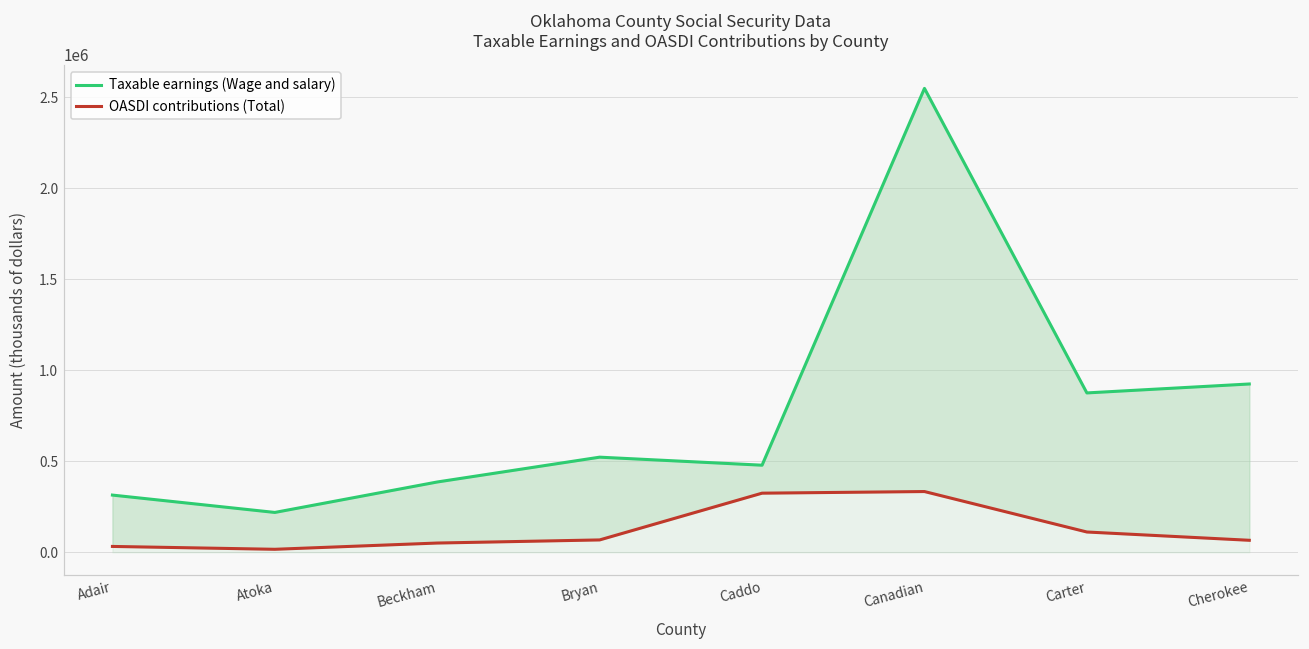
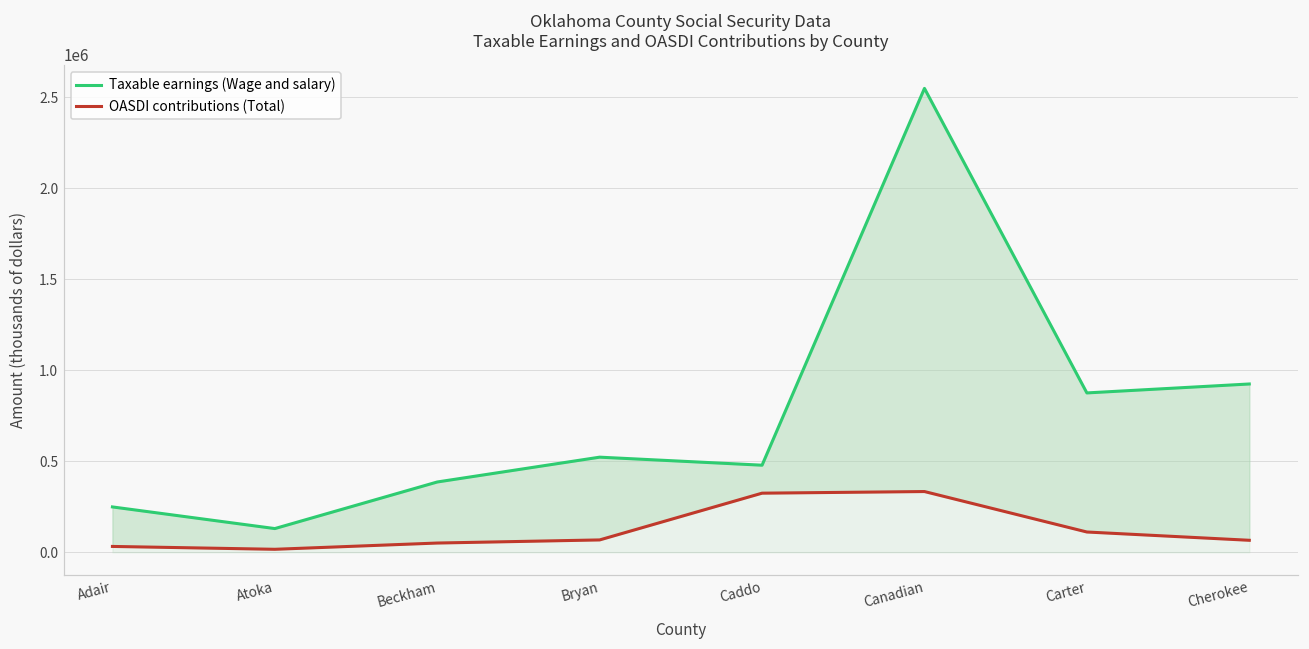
  {
    "Taxable earnings (Wage and salary)": {
-     "Adair": 310000,
-     "Atoka": 220000,
+     "Adair": 250000,
+     "Atoka": 130000,
      "Beckham": 390000,
      "Bryan": 520000,
      "Caddo": 480000,
      "Canadian": 2550000,
      "Carter": 880000,
      "Cherokee": 920000
    },
    "OASDI contributions (Total)": {
      "Adair": 30000,
      "Atoka": 20000,
      "Beckham": 50000,
      "Bryan": 70000,
      "Caddo": 320000,
      "Canadian": 330000,
      "Carter": 110000,
      "Cherokee": 70000
    }
  }
